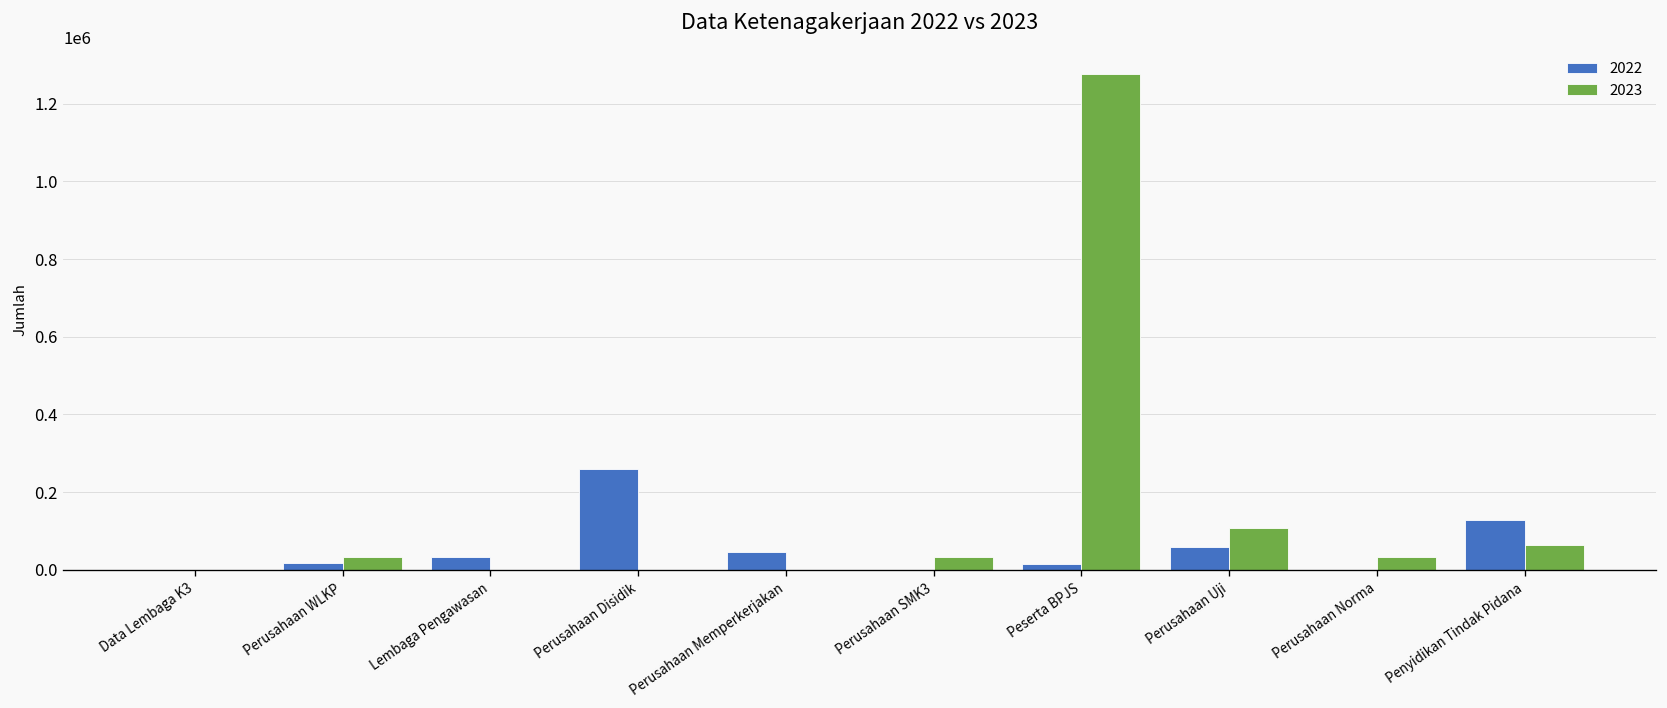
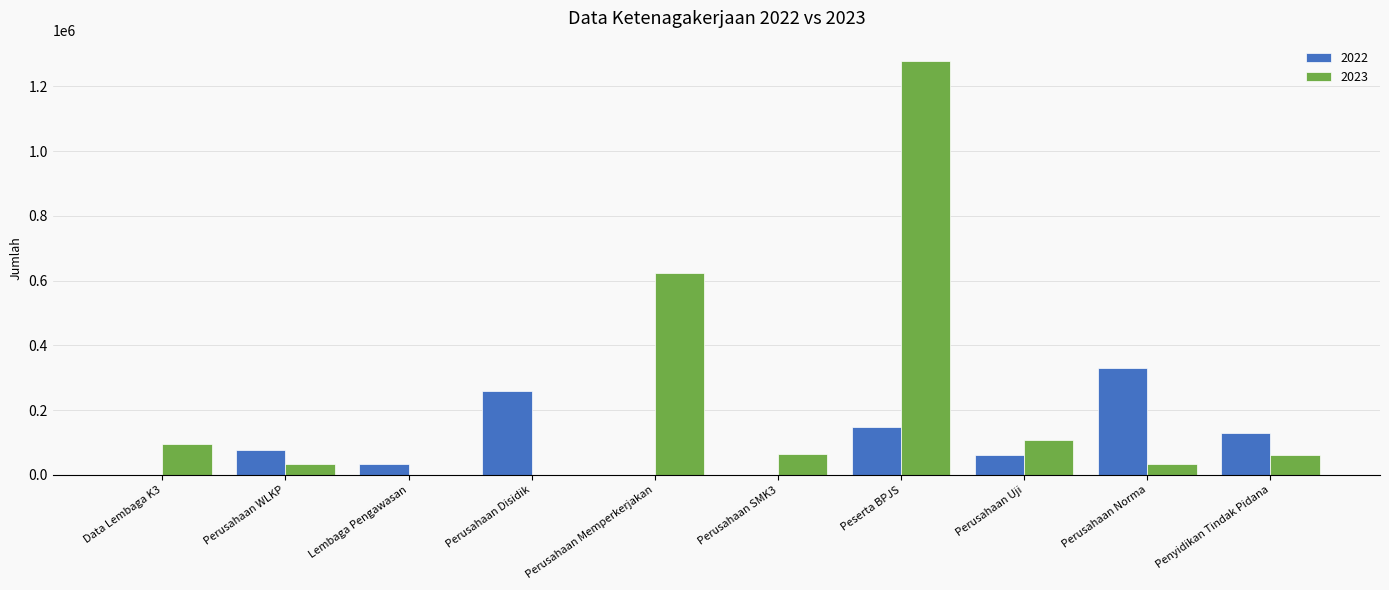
  {
    "2022": {
-     "Perusahaan WLKP": 20000,
+     "Perusahaan WLKP": 80000,
      "Lembaga Pengawasan": 30000,
      "Perusahaan Disidik": 260000,
-     "Perusahaan Memperkerjakan": 50000,
-     "Peserta BPJS": 20000,
+     "Perusahaan Memperkerjakan": 0,
+     "Peserta BPJS": 150000,
      "Perusahaan Uji": 60000,
-     "Perusahaan Norma": 0,
+     "Perusahaan Norma": 330000,
      "Penyidikan Tindak Pidana": 130000
    },
    "2023": {
-     "Data Lembaga K3": 0,
+     "Data Lembaga K3": 100000,
      "Perusahaan WLKP": 30000,
-     "Perusahaan Memperkerjakan": 0,
-     "Perusahaan SMK3": 30000,
+     "Perusahaan Memperkerjakan": 620000,
+     "Perusahaan SMK3": 60000,
      "Peserta BPJS": 1280000,
      "Perusahaan Uji": 110000,
      "Perusahaan Norma": 30000,
      "Penyidikan Tindak Pidana": 60000
    }
  }
